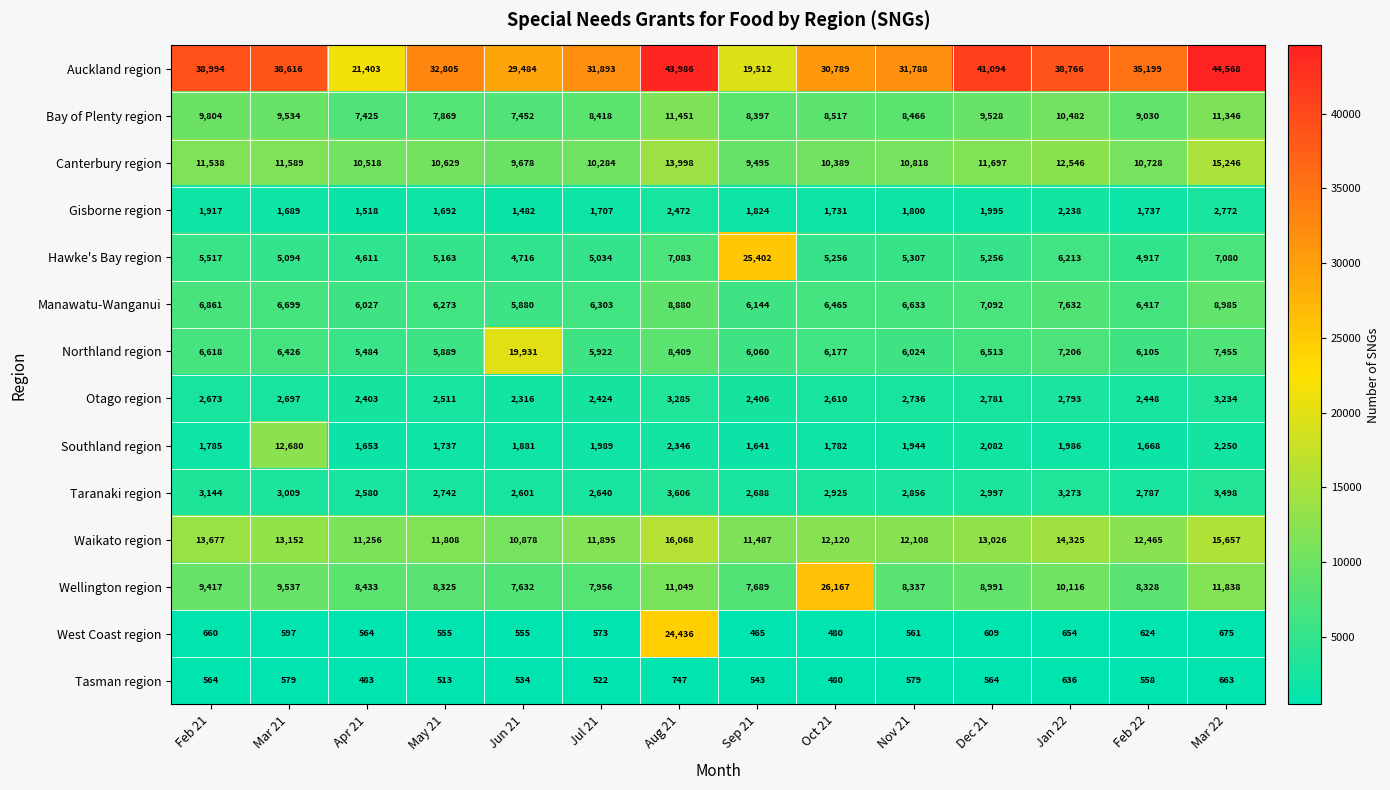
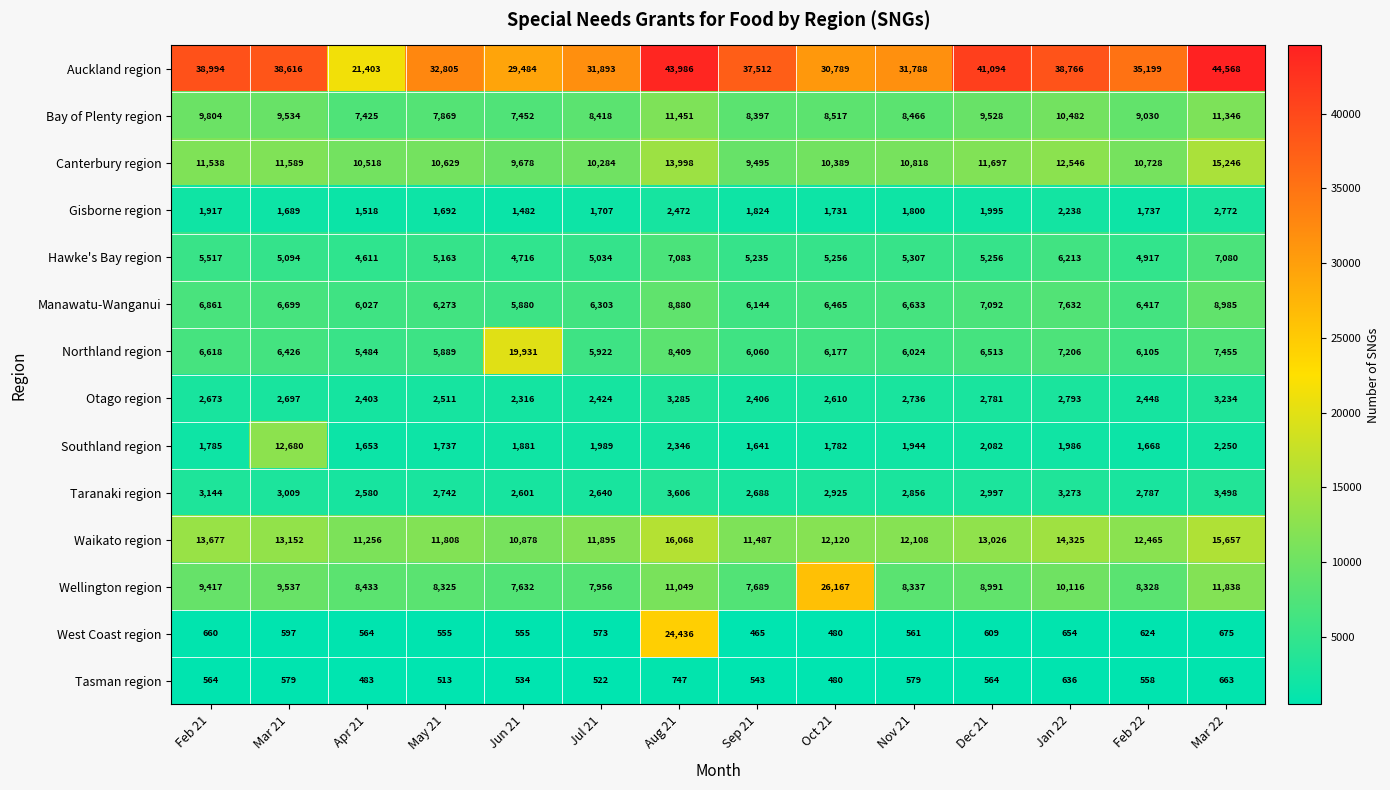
  {
    "Auckland region": {
      "Feb 21": "38,994",
      "Mar 21": "38,616",
      "Apr 21": "21,403",
      "May 21": "32,805",
      "Jun 21": "29,484",
      "Jul 21": "31,893",
      "Aug 21": "43,986",
-     "Sep 21": "19,512",
+     "Sep 21": "37,512",
      "Oct 21": "30,789",
      "Nov 21": "31,788",
      "Dec 21": "41,094",
      "Jan 22": "38,766",
      "Feb 22": "35,199",
      "Mar 22": "44,568"
    },
    "Bay of Plenty region": {
      "Feb 21": "9,804",
      "Mar 21": "9,534",
      "Apr 21": "7,425",
      "May 21": "7,869",
      "Jun 21": "7,452",
      "Jul 21": "8,418",
      "Aug 21": "11,451",
      "Sep 21": "8,397",
      "Oct 21": "8,517",
      "Nov 21": "8,466",
      "Dec 21": "9,528",
      "Jan 22": "10,482",
      "Feb 22": "9,030",
      "Mar 22": "11,346"
    },
    "Canterbury region": {
      "Feb 21": "11,538",
      "Mar 21": "11,589",
      "Apr 21": "10,518",
      "May 21": "10,629",
      "Jun 21": "9,678",
      "Jul 21": "10,284",
      "Aug 21": "13,998",
      "Sep 21": "9,495",
      "Oct 21": "10,389",
      "Nov 21": "10,818",
      "Dec 21": "11,697",
      "Jan 22": "12,546",
      "Feb 22": "10,728",
      "Mar 22": "15,246"
    },
    "Gisborne region": {
      "Feb 21": "1,917",
      "Mar 21": "1,689",
      "Apr 21": "1,518",
      "May 21": "1,692",
      "Jun 21": "1,482",
      "Jul 21": "1,707",
      "Aug 21": "2,472",
      "Sep 21": "1,824",
      "Oct 21": "1,731",
      "Nov 21": "1,800",
      "Dec 21": "1,995",
      "Jan 22": "2,238",
      "Feb 22": "1,737",
      "Mar 22": "2,772"
    },
    "Hawke's Bay region": {
      "Feb 21": "5,517",
      "Mar 21": "5,094",
      "Apr 21": "4,611",
      "May 21": "5,163",
      "Jun 21": "4,716",
      "Jul 21": "5,034",
      "Aug 21": "7,083",
-     "Sep 21": "25,402",
+     "Sep 21": "5,235",
      "Oct 21": "5,256",
      "Nov 21": "5,307",
      "Dec 21": "5,256",
      "Jan 22": "6,213",
      "Feb 22": "4,917",
      "Mar 22": "7,080"
    },
    "Manawatu-Wanganui": {
      "Feb 21": "6,861",
      "Mar 21": "6,699",
      "Apr 21": "6,027",
      "May 21": "6,273",
      "Jun 21": "5,880",
      "Jul 21": "6,303",
      "Aug 21": "8,880",
      "Sep 21": "6,144",
      "Oct 21": "6,465",
      "Nov 21": "6,633",
      "Dec 21": "7,092",
      "Jan 22": "7,632",
      "Feb 22": "6,417",
      "Mar 22": "8,985"
    },
    "Northland region": {
      "Feb 21": "6,618",
      "Mar 21": "6,426",
      "Apr 21": "5,484",
      "May 21": "5,889",
      "Jun 21": "19,931",
      "Jul 21": "5,922",
      "Aug 21": "8,409",
      "Sep 21": "6,060",
      "Oct 21": "6,177",
      "Nov 21": "6,024",
      "Dec 21": "6,513",
      "Jan 22": "7,206",
      "Feb 22": "6,105",
      "Mar 22": "7,455"
    },
    "Otago region": {
      "Feb 21": "2,673",
      "Mar 21": "2,697",
      "Apr 21": "2,403",
      "May 21": "2,511",
      "Jun 21": "2,316",
      "Jul 21": "2,424",
      "Aug 21": "3,285",
      "Sep 21": "2,406",
      "Oct 21": "2,610",
      "Nov 21": "2,736",
      "Dec 21": "2,781",
      "Jan 22": "2,793",
      "Feb 22": "2,448",
      "Mar 22": "3,234"
    },
    "Southland region": {
      "Feb 21": "1,785",
      "Mar 21": "12,680",
      "Apr 21": "1,653",
      "May 21": "1,737",
      "Jun 21": "1,881",
      "Jul 21": "1,989",
      "Aug 21": "2,346",
      "Sep 21": "1,641",
      "Oct 21": "1,782",
      "Nov 21": "1,944",
      "Dec 21": "2,082",
      "Jan 22": "1,986",
      "Feb 22": "1,668",
      "Mar 22": "2,250"
    },
    "Taranaki region": {
      "Feb 21": "3,144",
      "Mar 21": "3,009",
      "Apr 21": "2,580",
      "May 21": "2,742",
      "Jun 21": "2,601",
      "Jul 21": "2,640",
      "Aug 21": "3,606",
      "Sep 21": "2,688",
      "Oct 21": "2,925",
      "Nov 21": "2,856",
      "Dec 21": "2,997",
      "Jan 22": "3,273",
      "Feb 22": "2,787",
      "Mar 22": "3,498"
    },
    "Waikato region": {
      "Feb 21": "13,677",
      "Mar 21": "13,152",
      "Apr 21": "11,256",
      "May 21": "11,808",
      "Jun 21": "10,878",
      "Jul 21": "11,895",
      "Aug 21": "16,068",
      "Sep 21": "11,487",
      "Oct 21": "12,120",
      "Nov 21": "12,108",
      "Dec 21": "13,026",
      "Jan 22": "14,325",
      "Feb 22": "12,465",
      "Mar 22": "15,657"
    },
    "Wellington region": {
      "Feb 21": "9,417",
      "Mar 21": "9,537",
      "Apr 21": "8,433",
      "May 21": "8,325",
      "Jun 21": "7,632",
      "Jul 21": "7,956",
      "Aug 21": "11,049",
      "Sep 21": "7,689",
      "Oct 21": "26,167",
      "Nov 21": "8,337",
      "Dec 21": "8,991",
      "Jan 22": "10,116",
      "Feb 22": "8,328",
      "Mar 22": "11,838"
    },
    "West Coast region": {
      "Feb 21": "660",
      "Mar 21": "597",
      "Apr 21": "564",
      "May 21": "555",
      "Jun 21": "555",
      "Jul 21": "573",
      "Aug 21": "24,436",
      "Sep 21": "465",
      "Oct 21": "480",
      "Nov 21": "561",
      "Dec 21": "609",
      "Jan 22": "654",
      "Feb 22": "624",
      "Mar 22": "675"
    },
    "Tasman region": {
      "Feb 21": "564",
      "Mar 21": "579",
      "Apr 21": "483",
      "May 21": "513",
      "Jun 21": "534",
      "Jul 21": "522",
      "Aug 21": "747",
      "Sep 21": "543",
      "Oct 21": "480",
      "Nov 21": "579",
      "Dec 21": "564",
      "Jan 22": "636",
      "Feb 22": "558",
      "Mar 22": "663"
    }
  }
